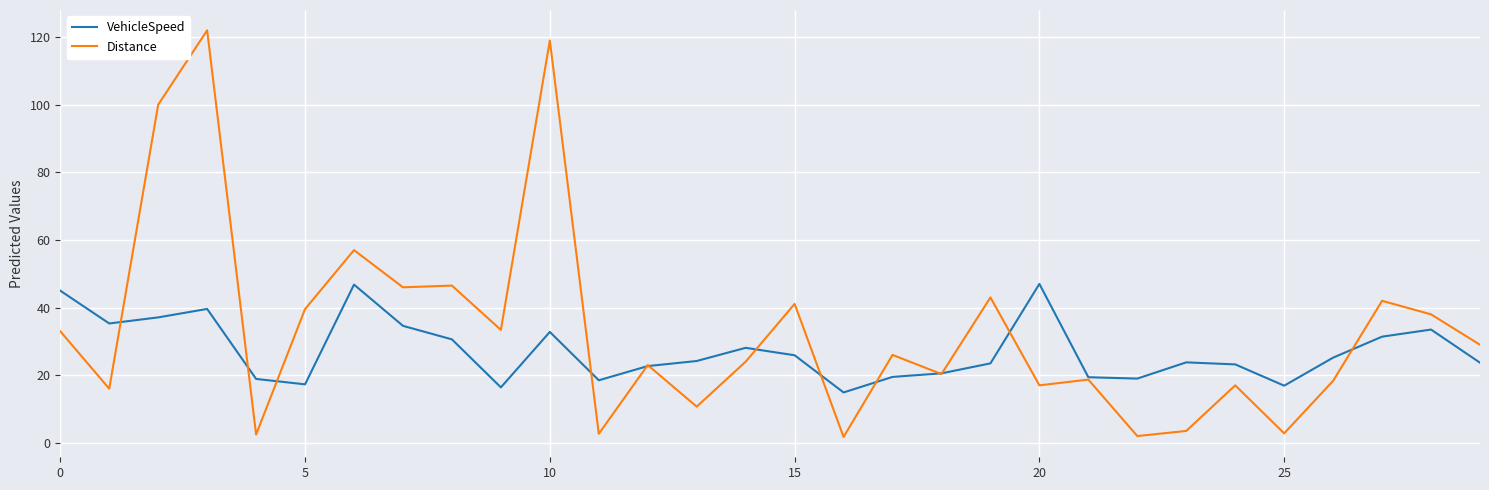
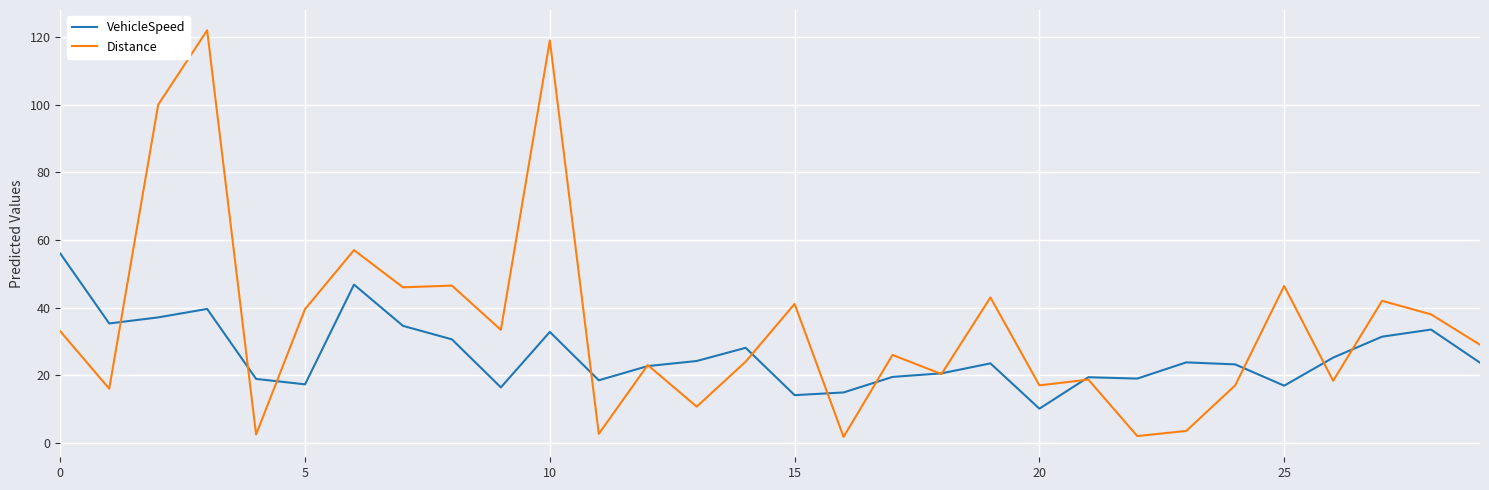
  {
    "VehicleSpeed": {
-     "0": 45,
+     "0": 56,
      "5": 17,
      "10": 33,
-     "15": 26,
-     "20": 47,
+     "15": 14,
+     "20": 10,
      "25": 17
    },
    "Distance": {
      "0": 33,
      "5": 40,
      "10": 119,
      "15": 41,
      "20": 17,
-     "25": 3
+     "25": 46
    }
  }
